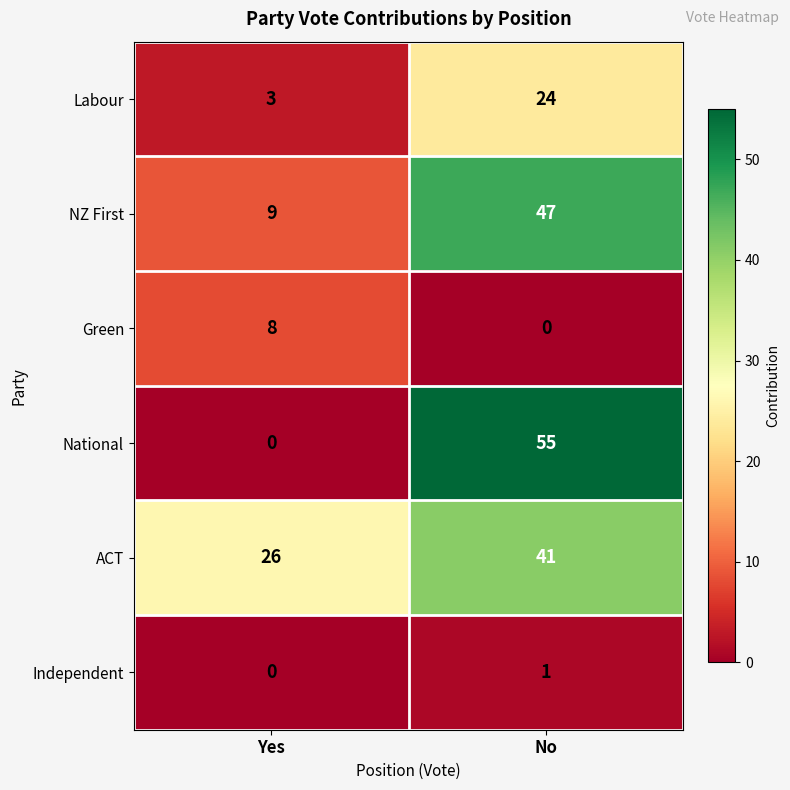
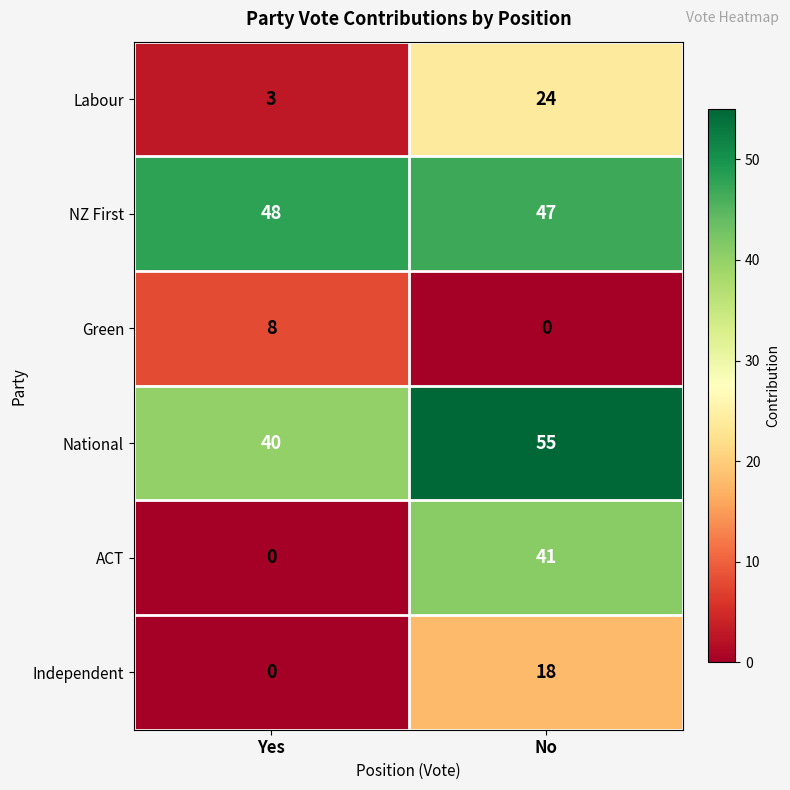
  {
    "Labour": {
      "Yes": 3,
      "No": 24
    },
    "NZ First": {
-     "Yes": 9,
+     "Yes": 48,
      "No": 47
    },
    "Green": {
      "Yes": 8,
      "No": 0
    },
    "National": {
-     "Yes": 0,
+     "Yes": 40,
      "No": 55
    },
    "ACT": {
-     "Yes": 26,
+     "Yes": 0,
      "No": 41
    },
    "Independent": {
      "Yes": 0,
-     "No": 1
+     "No": 18
    }
  }
